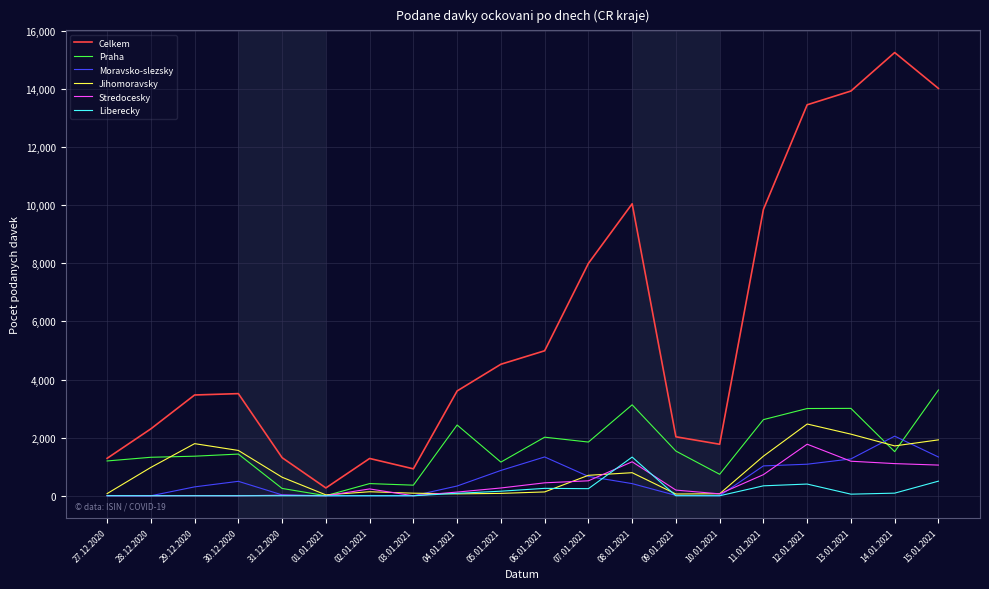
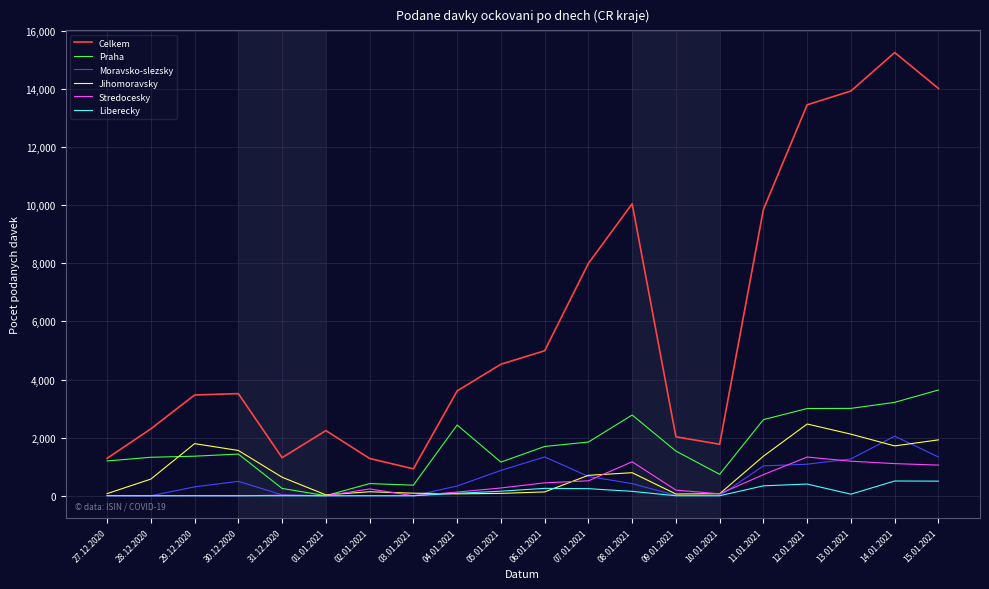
  {
    "Celkem": {
      "27.12.2020": "1,300",
      "28.12.2020": "2,300",
      "29.12.2020": "3,500",
      "30.12.2020": "3,500",
      "31.12.2020": "1,300",
-     "01.01.2021": "300",
+     "01.01.2021": "2,200",
      "02.01.2021": "1,300",
      "03.01.2021": "900",
      "04.01.2021": "3,600",
      "05.01.2021": "4,500",
      "06.01.2021": "5,000",
      "07.01.2021": "8,000",
      "08.01.2021": "10,100",
      "09.01.2021": "2,000",
      "10.01.2021": "1,800",
      "11.01.2021": "9,900",
      "12.01.2021": "13,500",
      "13.01.2021": "13,900",
      "14.01.2021": "15,300",
      "15.01.2021": "14,000"
    },
    "Praha": {
      "27.12.2020": "1,200",
      "28.12.2020": "1,300",
      "29.12.2020": "1,400",
      "30.12.2020": "1,400",
      "31.12.2020": "300",
      "02.01.2021": "400",
      "03.01.2021": "400",
      "04.01.2021": "2,400",
      "05.01.2021": "1,200",
-     "06.01.2021": "2,000",
+     "06.01.2021": "1,700",
      "07.01.2021": "1,800",
-     "08.01.2021": "3,100",
+     "08.01.2021": "2,800",
      "09.01.2021": "1,500",
      "10.01.2021": "700",
      "11.01.2021": "2,600",
      "12.01.2021": "3,000",
      "13.01.2021": "3,000",
-     "14.01.2021": "1,500",
+     "14.01.2021": "3,200",
      "15.01.2021": "3,600"
    },
    "Moravsko-slezsky": {
      "29.12.2020": "300",
      "30.12.2020": "500",
      "04.01.2021": "300",
      "05.01.2021": "900",
      "06.01.2021": "1,300",
      "08.01.2021": "400",
      "11.01.2021": "1,000",
      "12.01.2021": "1,100",
      "14.01.2021": "2,100",
      "15.01.2021": "1,300"
    },
    "Jihomoravsky": {
-     "28.12.2020": "1,000",
+     "28.12.2020": "600",
      "29.12.2020": "1,800",
      "30.12.2020": "1,600",
      "31.12.2020": "600",
      "02.01.2021": "100",
      "06.01.2021": "100",
      "08.01.2021": "800",
      "11.01.2021": "1,400",
      "12.01.2021": "2,500",
      "13.01.2021": "2,100",
      "14.01.2021": "1,700",
      "15.01.2021": "1,900"
    },
    "Stredocesky": {
      "02.01.2021": "200",
      "05.01.2021": "300",
      "06.01.2021": "400",
      "07.01.2021": "500",
      "08.01.2021": "1,200",
      "09.01.2021": "200",
      "11.01.2021": "700",
-     "12.01.2021": "1,800",
+     "12.01.2021": "1,300",
      "14.01.2021": "1,100",
      "15.01.2021": "1,100"
    },
    "Liberecky": {
      "06.01.2021": "300",
      "07.01.2021": "200",
-     "08.01.2021": "1,300",
+     "08.01.2021": "200",
      "11.01.2021": "300",
      "12.01.2021": "400",
      "13.01.2021": "100",
-     "14.01.2021": "100",
+     "14.01.2021": "500",
      "15.01.2021": "500"
    }
  }
